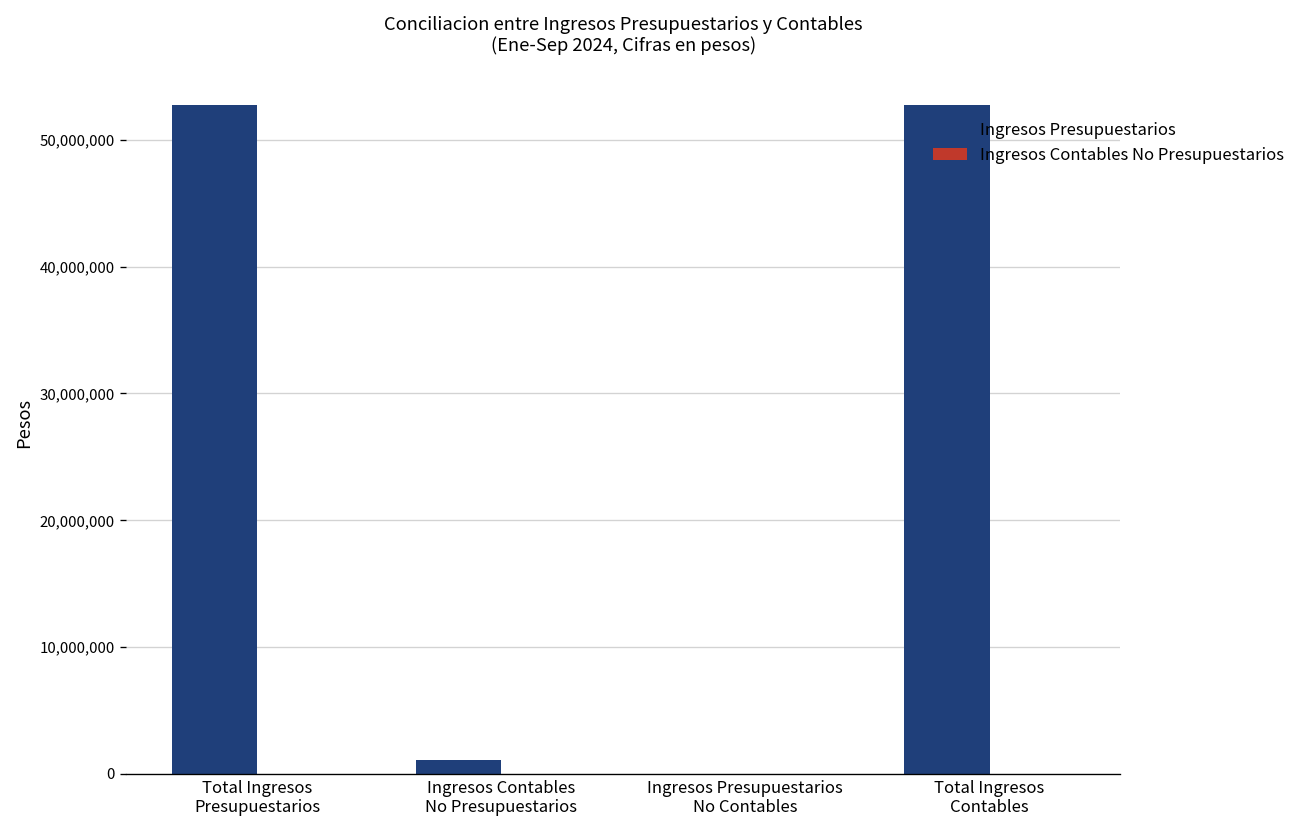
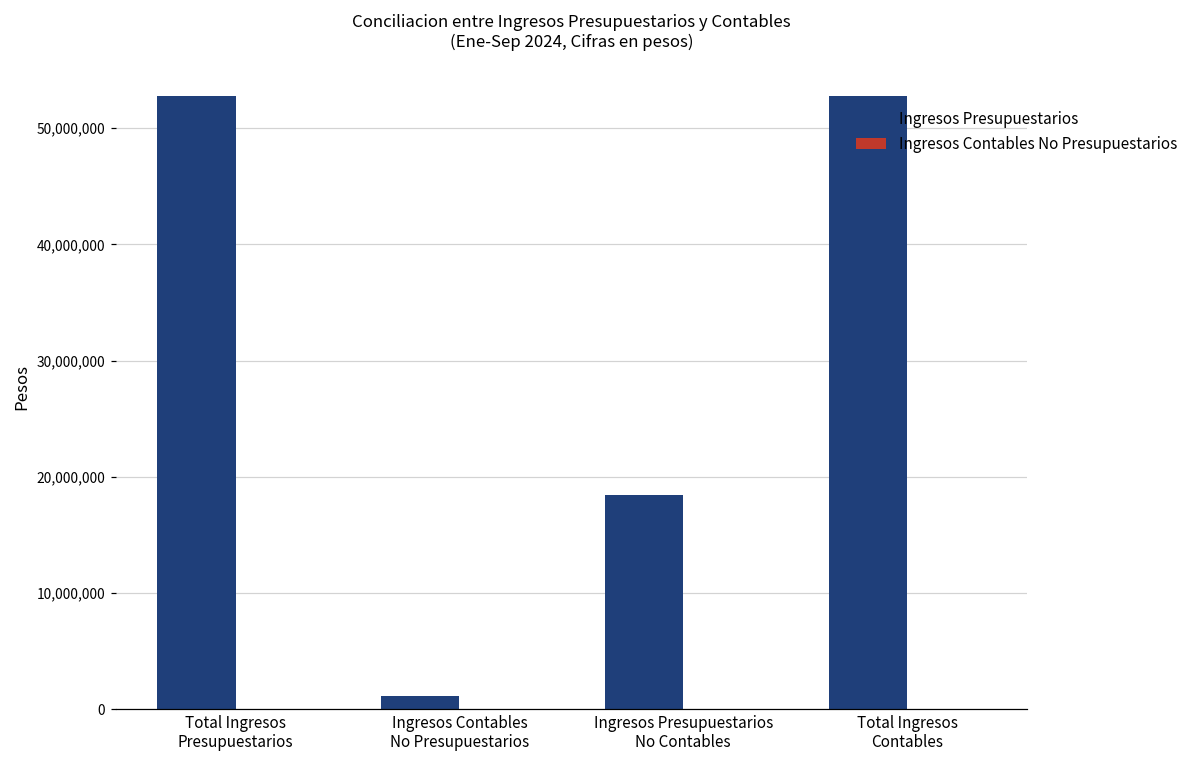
  {
    "Ingresos Presupuestarios": {
      "Total Ingresos Presupuestarios": "52,800,000",
      "Ingresos Contables No Presupuestarios": "1,100,000",
-     "Ingresos Presupuestarios No Contables": "0",
+     "Ingresos Presupuestarios No Contables": "18,500,000",
      "Total Ingresos Contables": "52,800,000"
    },
    "Ingresos Contables No Presupuestarios": {
      "Total Ingresos Presupuestarios": "0",
      "Ingresos Contables No Presupuestarios": "0",
      "Ingresos Presupuestarios No Contables": "0",
      "Total Ingresos Contables": "0"
    }
  }
